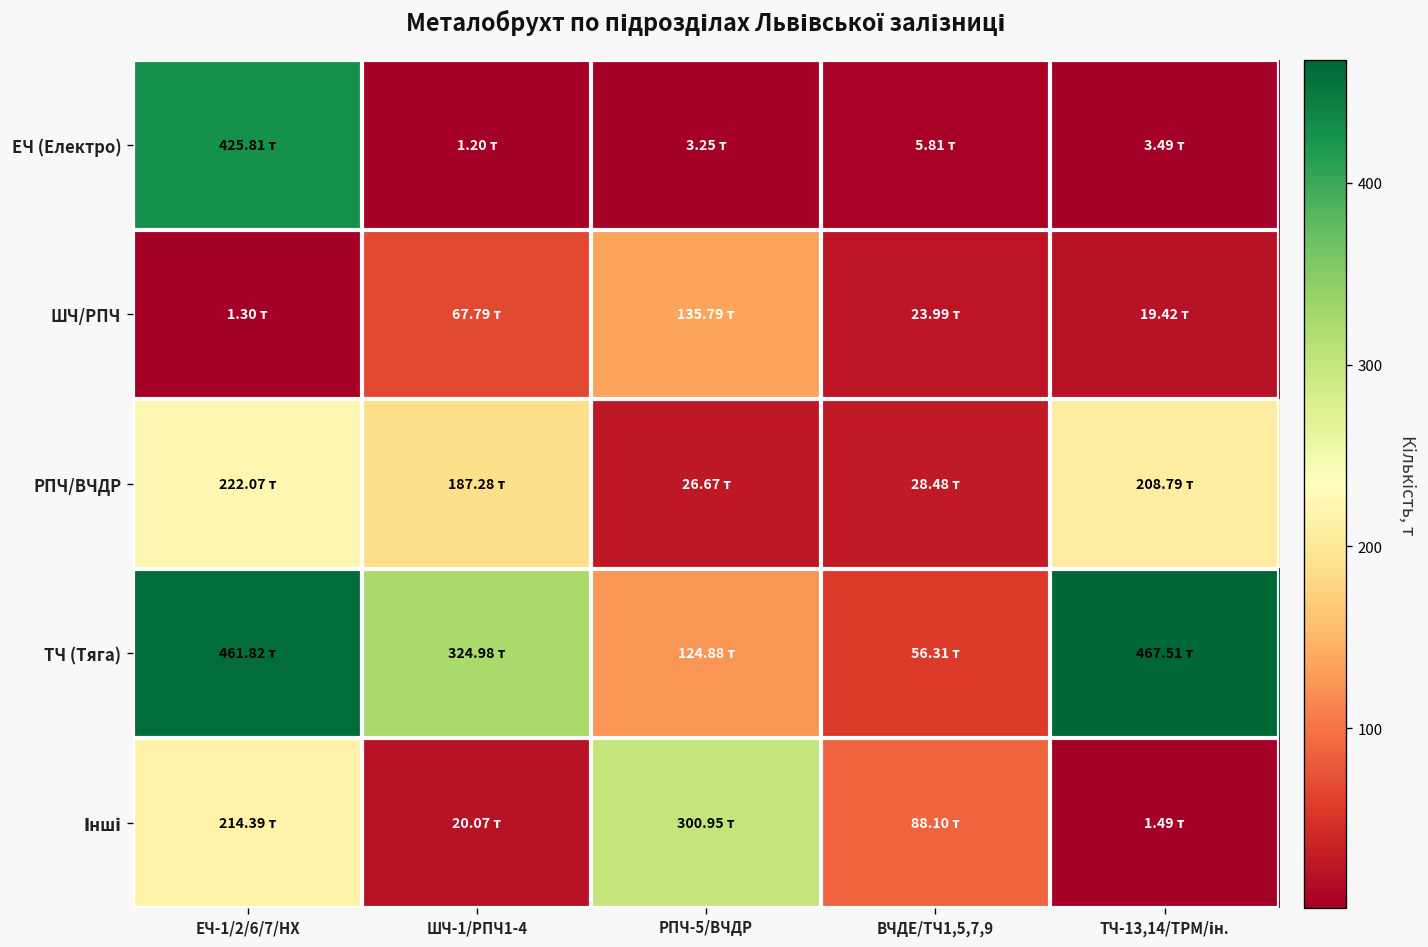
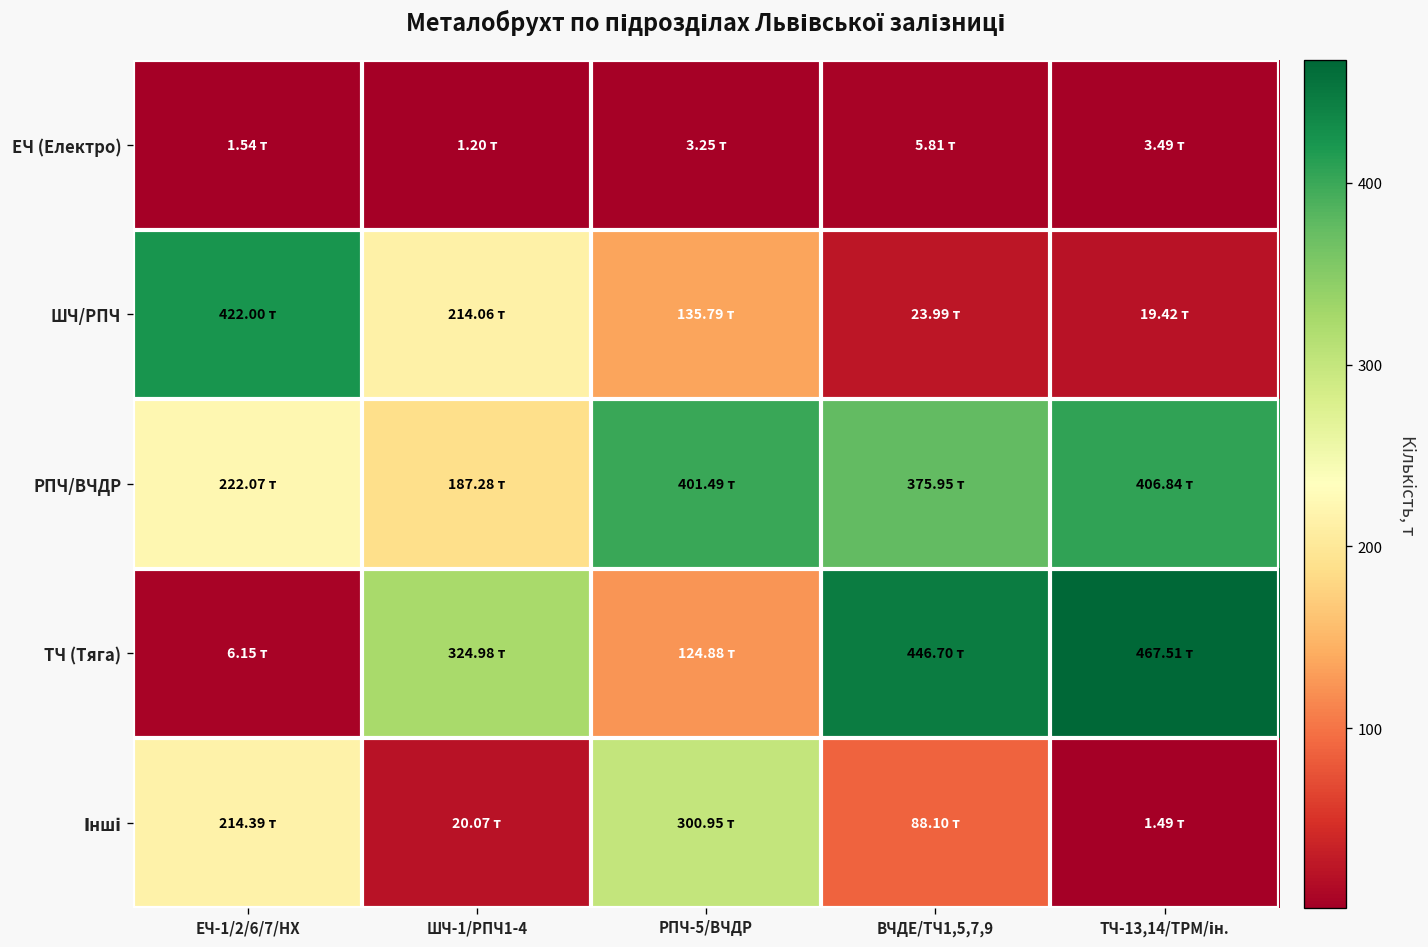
  {
    "ЕЧ (Електро)": {
-     "ЕЧ-1/2/6/7/НХ": 425.81,
+     "ЕЧ-1/2/6/7/НХ": 1.54,
      "ШЧ-1/РПЧ1-4": 1.20,
      "РПЧ-5/ВЧДР": 3.25,
      "ВЧДЕ/ТЧ1,5,7,9": 5.81,
      "ТЧ-13,14/ТРМ/ін.": 3.49
    },
    "ШЧ/РПЧ": {
-     "ЕЧ-1/2/6/7/НХ": 1.30,
-     "ШЧ-1/РПЧ1-4": 67.79,
+     "ЕЧ-1/2/6/7/НХ": 422.00,
+     "ШЧ-1/РПЧ1-4": 214.06,
      "РПЧ-5/ВЧДР": 135.79,
      "ВЧДЕ/ТЧ1,5,7,9": 23.99,
      "ТЧ-13,14/ТРМ/ін.": 19.42
    },
    "РПЧ/ВЧДР": {
      "ЕЧ-1/2/6/7/НХ": 222.07,
      "ШЧ-1/РПЧ1-4": 187.28,
-     "РПЧ-5/ВЧДР": 26.67,
-     "ВЧДЕ/ТЧ1,5,7,9": 28.48,
-     "ТЧ-13,14/ТРМ/ін.": 208.79
+     "РПЧ-5/ВЧДР": 401.49,
+     "ВЧДЕ/ТЧ1,5,7,9": 375.95,
+     "ТЧ-13,14/ТРМ/ін.": 406.84
    },
    "ТЧ (Тяга)": {
-     "ЕЧ-1/2/6/7/НХ": 461.82,
+     "ЕЧ-1/2/6/7/НХ": 6.15,
      "ШЧ-1/РПЧ1-4": 324.98,
      "РПЧ-5/ВЧДР": 124.88,
-     "ВЧДЕ/ТЧ1,5,7,9": 56.31,
+     "ВЧДЕ/ТЧ1,5,7,9": 446.70,
      "ТЧ-13,14/ТРМ/ін.": 467.51
    },
    "Інші": {
      "ЕЧ-1/2/6/7/НХ": 214.39,
      "ШЧ-1/РПЧ1-4": 20.07,
      "РПЧ-5/ВЧДР": 300.95,
      "ВЧДЕ/ТЧ1,5,7,9": 88.10,
      "ТЧ-13,14/ТРМ/ін.": 1.49
    }
  }
